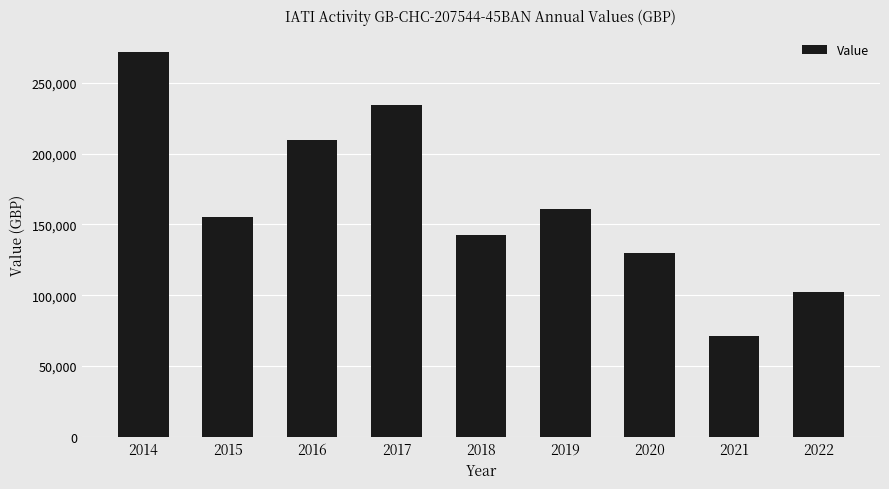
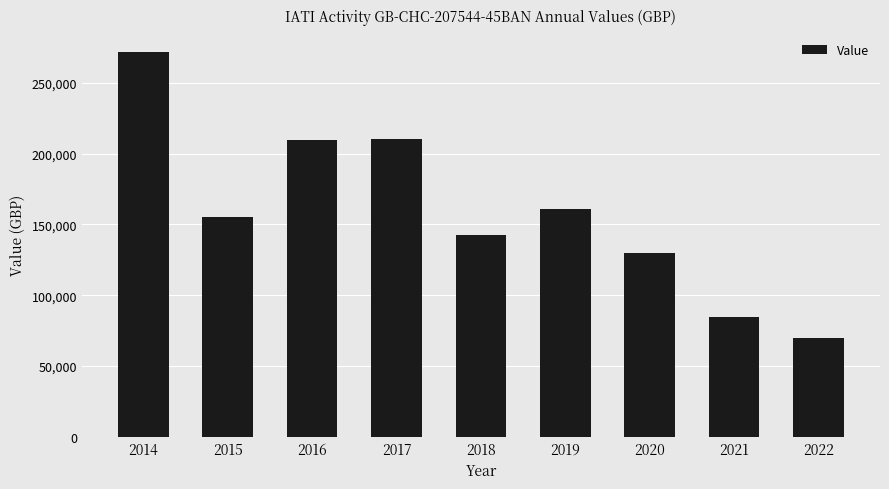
  {
    "2014": "272,000",
    "2015": "156,000",
    "2016": "210,000",
-   "2017": "234,000",
+   "2017": "210,000",
    "2018": "143,000",
    "2019": "161,000",
    "2020": "130,000",
-   "2021": "71,000",
-   "2022": "102,000"
+   "2021": "84,000",
+   "2022": "70,000"
  }
